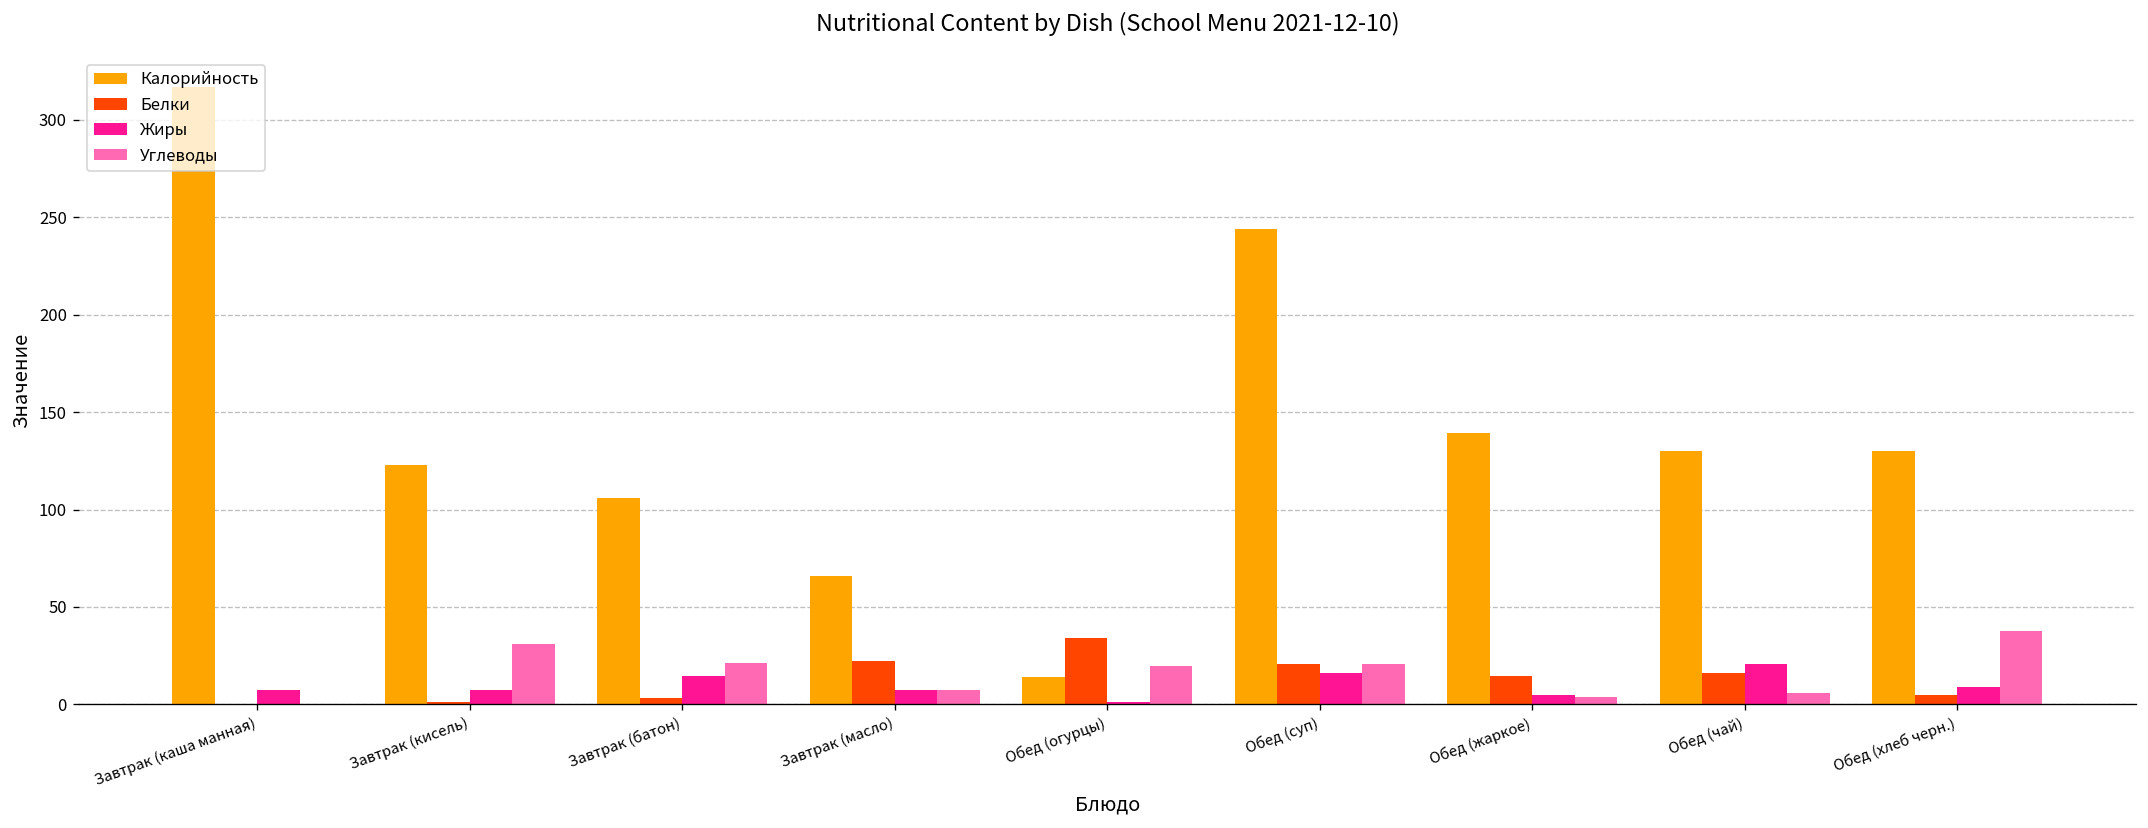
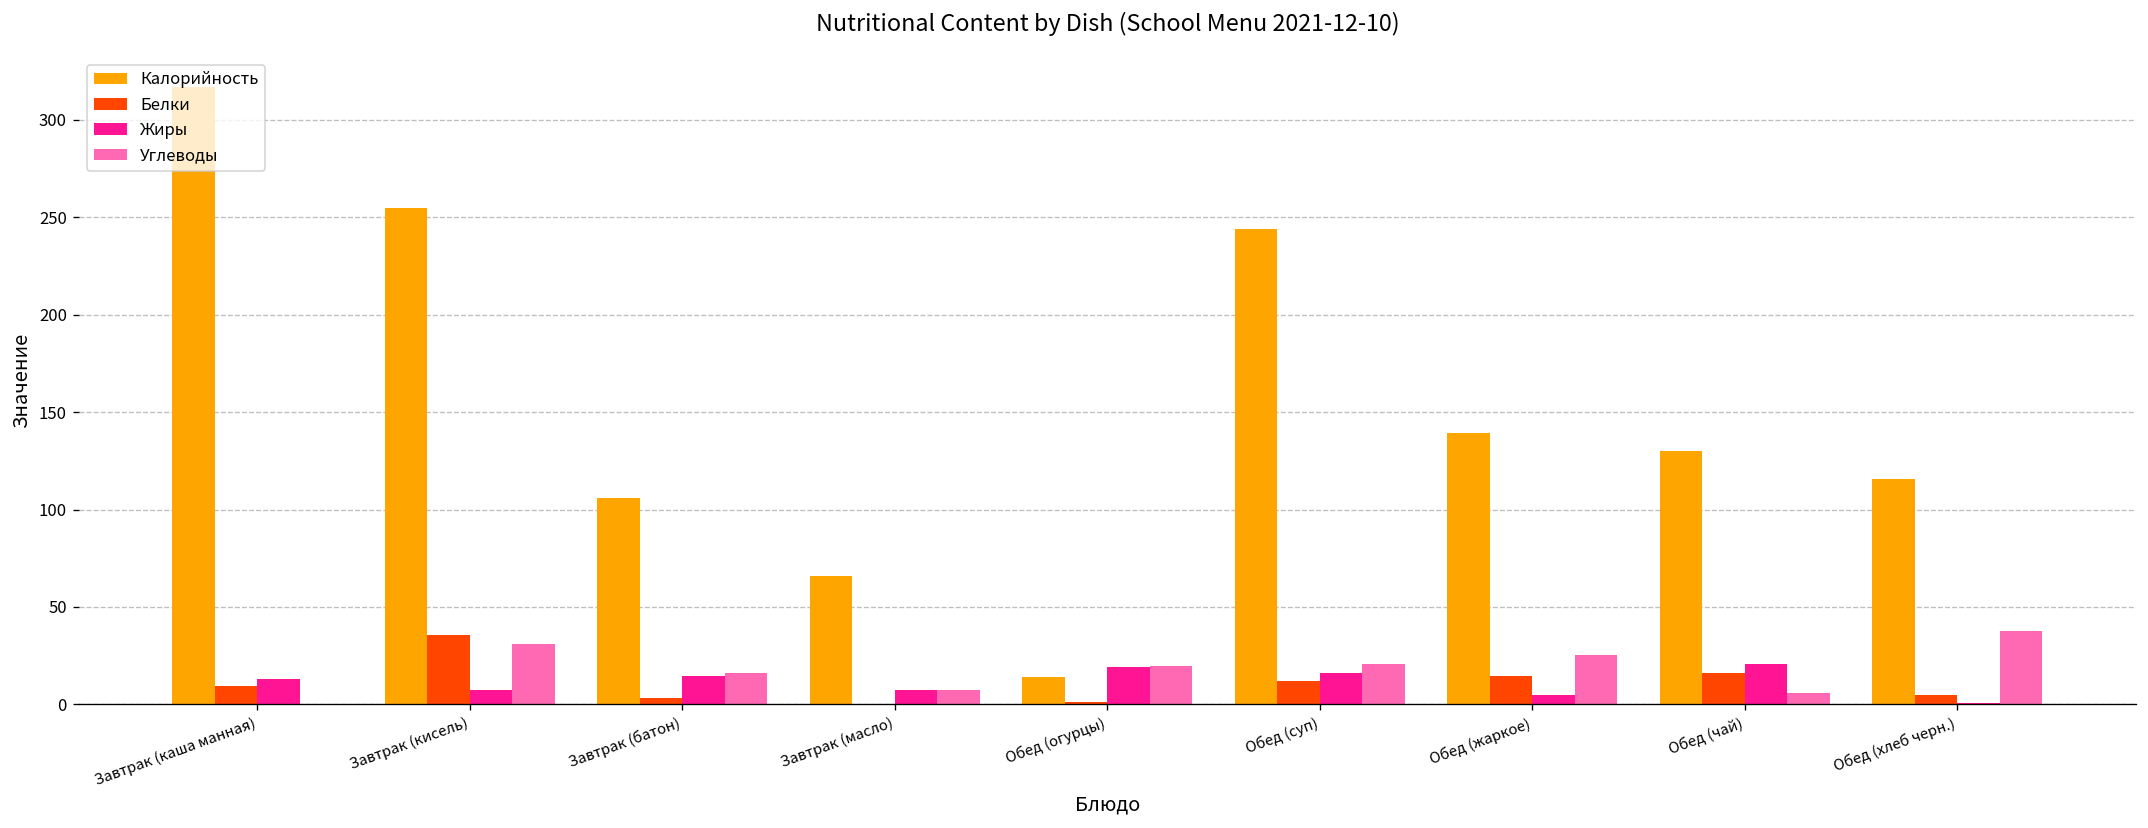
  {
    "Калорийность": {
-     "Завтрак (кисель)": 123,
+     "Завтрак (кисель)": 255,
      "Завтрак (батон)": 106,
      "Завтрак (масло)": 66,
      "Обед (огурцы)": 14,
      "Обед (суп)": 244,
      "Обед (жаркое)": 139,
      "Обед (чай)": 130,
-     "Обед (хлеб черн.)": 130
+     "Обед (хлеб черн.)": 116
    },
    "Белки": {
-     "Завтрак (каша манная)": 0,
-     "Завтрак (кисель)": 1,
+     "Завтрак (каша манная)": 9,
+     "Завтрак (кисель)": 36,
      "Завтрак (батон)": 3,
-     "Завтрак (масло)": 22,
-     "Обед (огурцы)": 34,
-     "Обед (суп)": 21,
+     "Завтрак (масло)": 0,
+     "Обед (огурцы)": 1,
+     "Обед (суп)": 12,
      "Обед (жаркое)": 14,
      "Обед (чай)": 16,
      "Обед (хлеб черн.)": 5
    },
    "Жиры": {
-     "Завтрак (каша манная)": 7,
+     "Завтрак (каша манная)": 13,
      "Завтрак (кисель)": 8,
      "Завтрак (батон)": 14,
      "Завтрак (масло)": 7,
-     "Обед (огурцы)": 1,
+     "Обед (огурцы)": 19,
      "Обед (суп)": 16,
      "Обед (жаркое)": 5,
      "Обед (чай)": 21,
-     "Обед (хлеб черн.)": 9
+     "Обед (хлеб черн.)": 1
    },
    "Углеводы": {
      "Завтрак (кисель)": 31,
-     "Завтрак (батон)": 21,
+     "Завтрак (батон)": 16,
      "Завтрак (масло)": 7,
      "Обед (огурцы)": 20,
      "Обед (суп)": 21,
-     "Обед (жаркое)": 4,
+     "Обед (жаркое)": 25,
      "Обед (чай)": 6,
      "Обед (хлеб черн.)": 38
    }
  }
